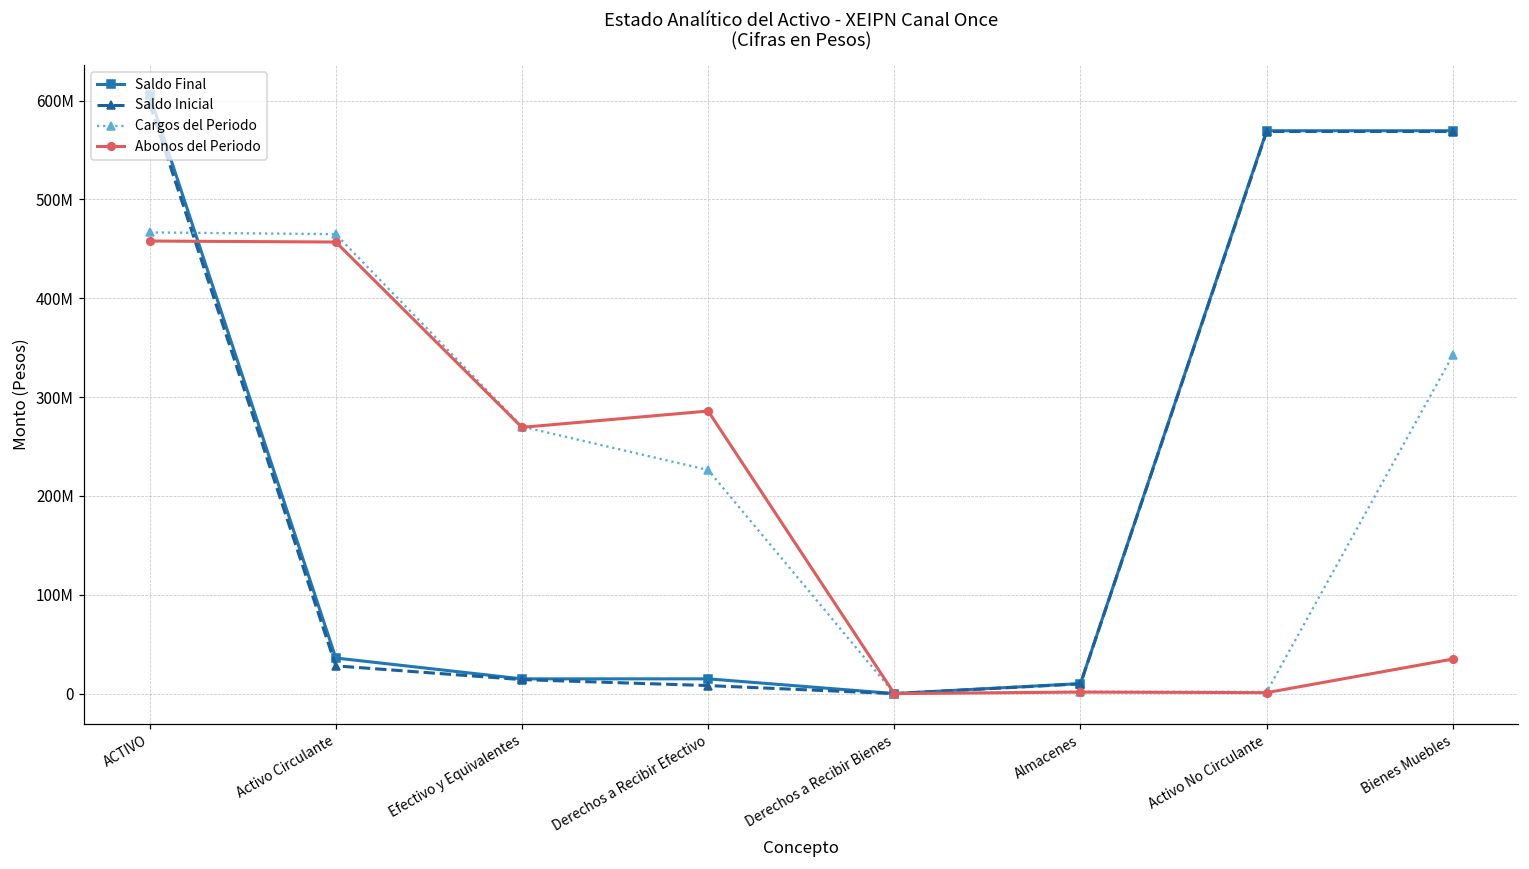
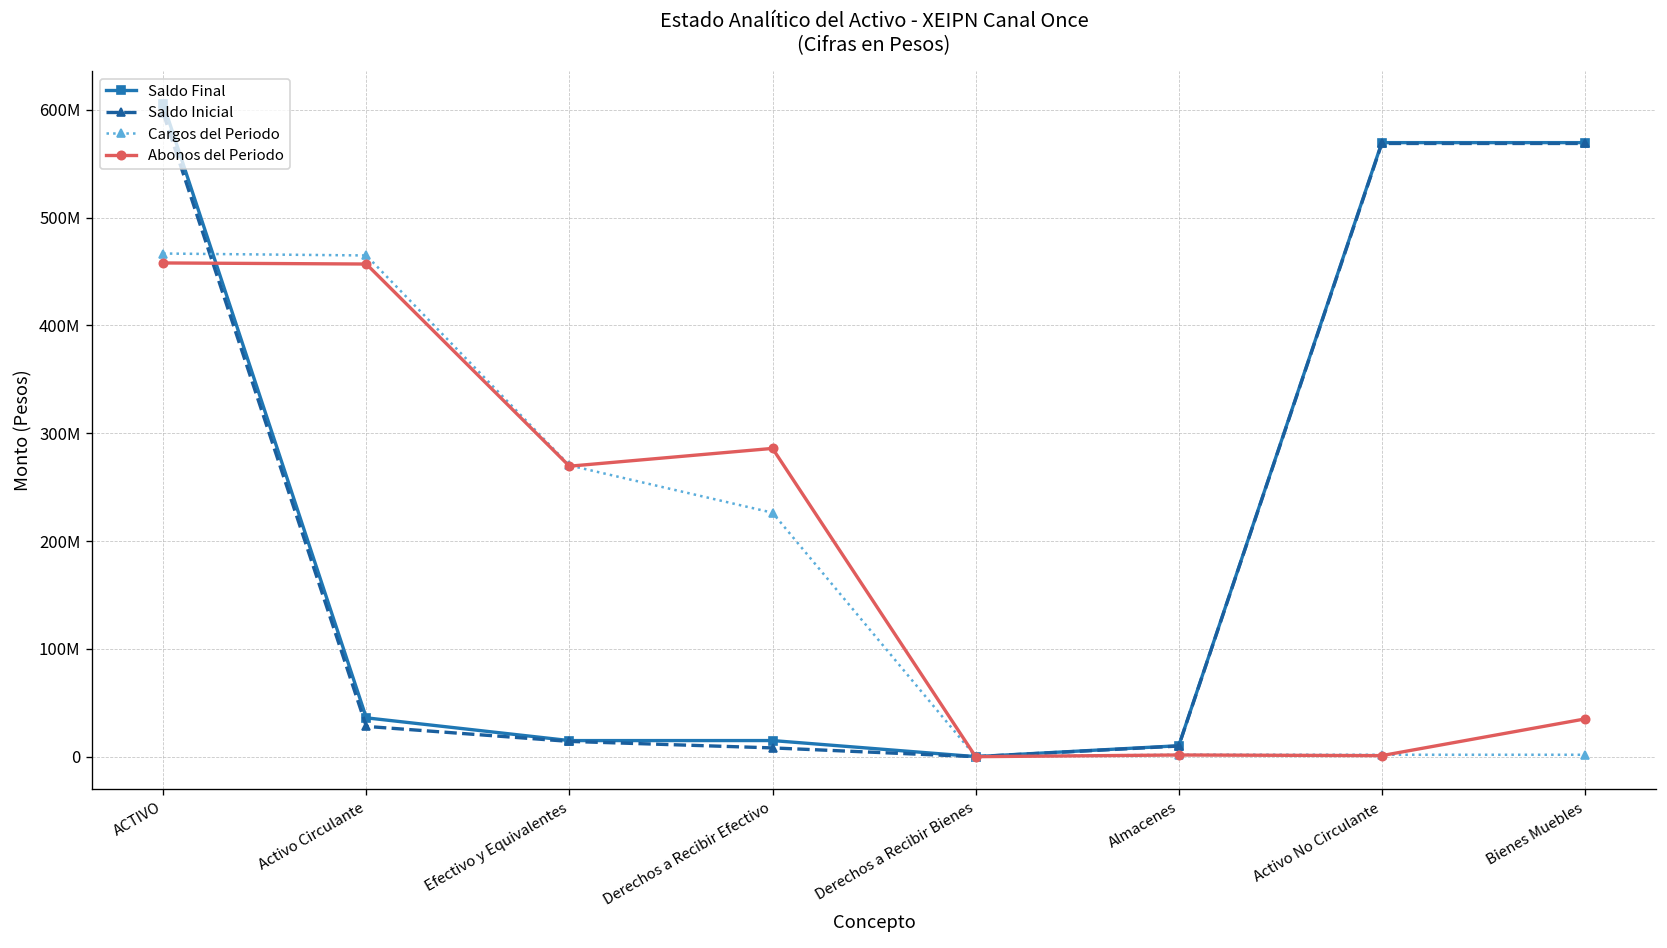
  {
    "Cargos del Periodo": {
      "ACTIVO": 470000000,
      "Activo Circulante": 460000000,
      "Derechos a Recibir Efectivo": 230000000,
-     "Bienes Muebles": 340000000
+     "Bienes Muebles": 0
    },
    "Abonos del Periodo": {
      "ACTIVO": 460000000,
      "Activo Circulante": 460000000,
      "Derechos a Recibir Efectivo": 290000000,
      "Bienes Muebles": 40000000
    }
  }
